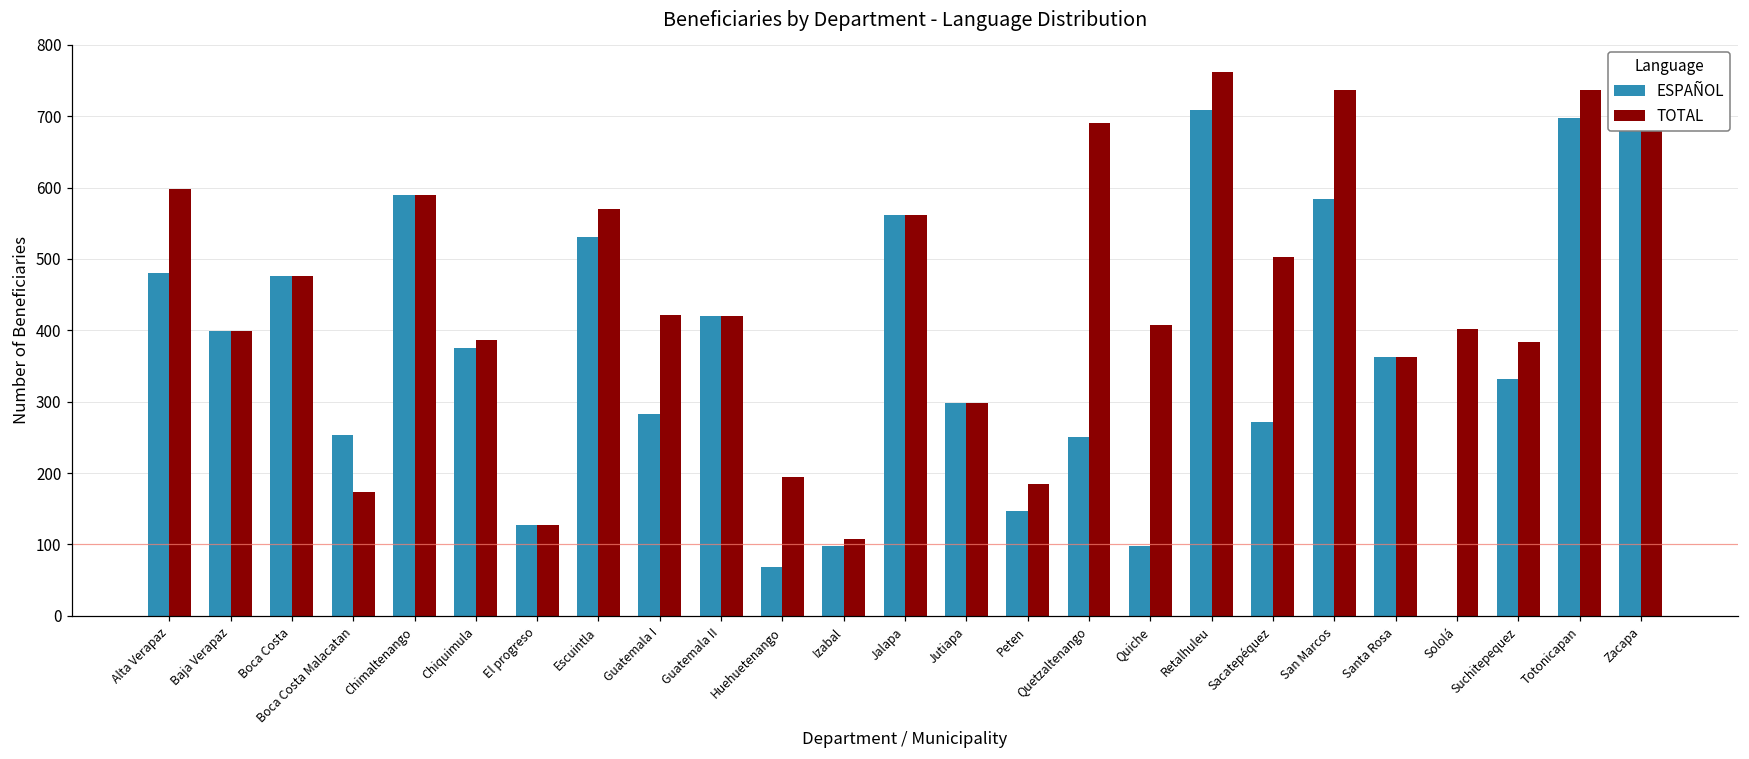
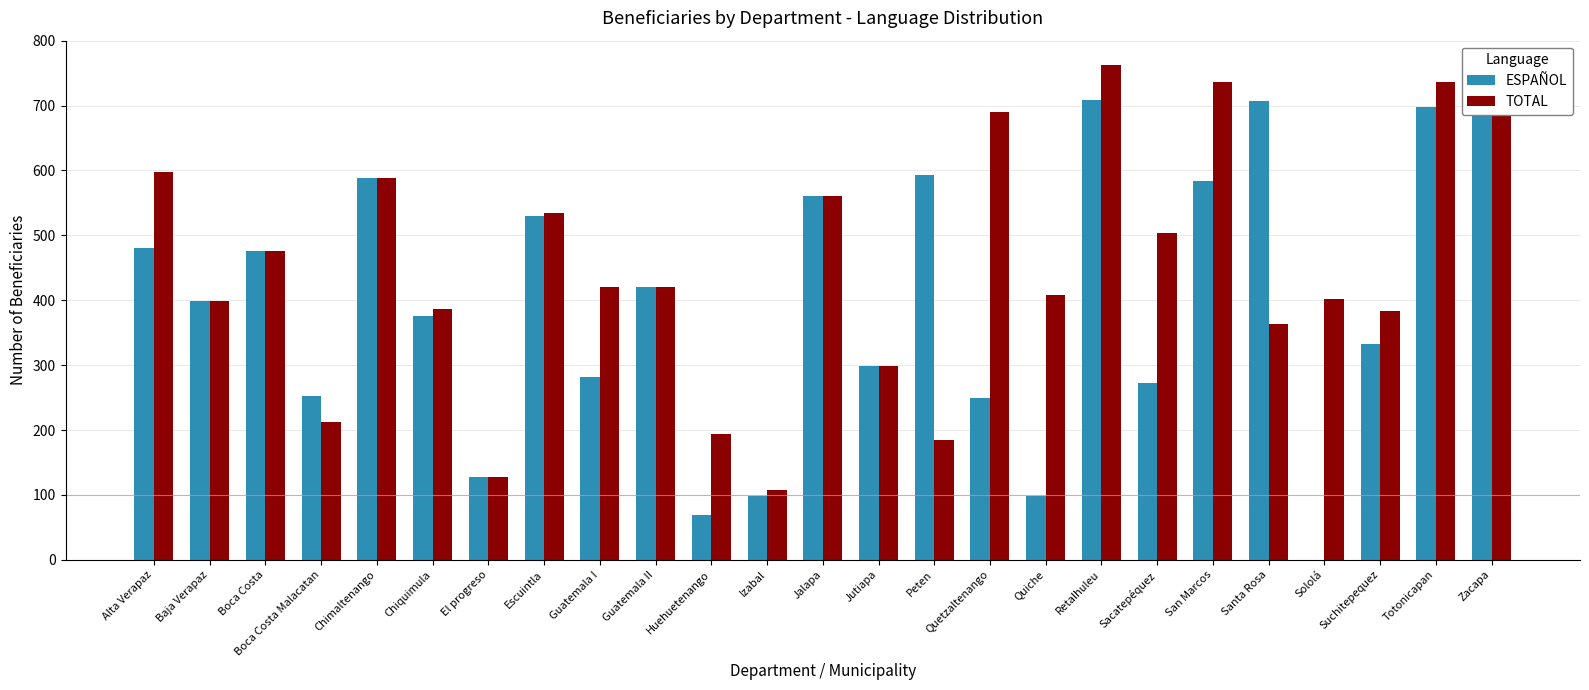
  {
    "ESPAÑOL": {
      "Alta Verapaz": 480,
      "Baja Verapaz": 400,
      "Boca Costa": 480,
      "Boca Costa Malacatan": 250,
      "Chimaltenango": 590,
      "Chiquimula": 380,
      "El progreso": 130,
      "Escuintla": 530,
      "Guatemala I": 280,
      "Guatemala II": 420,
      "Huehuetenango": 70,
      "Izabal": 100,
      "Jalapa": 560,
      "Jutiapa": 300,
-     "Peten": 150,
+     "Peten": 590,
      "Quetzaltenango": 250,
      "Quiche": 100,
      "Retalhuleu": 710,
      "Sacatepéquez": 270,
      "San Marcos": 580,
-     "Santa Rosa": 360,
+     "Santa Rosa": 710,
      "Sololá": 0,
      "Suchitepequez": 330,
      "Totonicapan": 700
    },
    "TOTAL": {
      "Alta Verapaz": 600,
      "Baja Verapaz": 400,
      "Boca Costa": 480,
-     "Boca Costa Malacatan": 170,
+     "Boca Costa Malacatan": 210,
      "Chimaltenango": 590,
      "Chiquimula": 390,
      "El progreso": 130,
-     "Escuintla": 570,
+     "Escuintla": 540,
      "Guatemala I": 420,
      "Guatemala II": 420,
      "Huehuetenango": 190,
      "Izabal": 110,
      "Jalapa": 560,
      "Jutiapa": 300,
      "Peten": 190,
      "Quetzaltenango": 690,
      "Quiche": 410,
      "Retalhuleu": 760,
      "Sacatepéquez": 500,
      "San Marcos": 740,
      "Santa Rosa": 360,
      "Sololá": 400,
      "Suchitepequez": 380,
      "Totonicapan": 740
    }
  }
